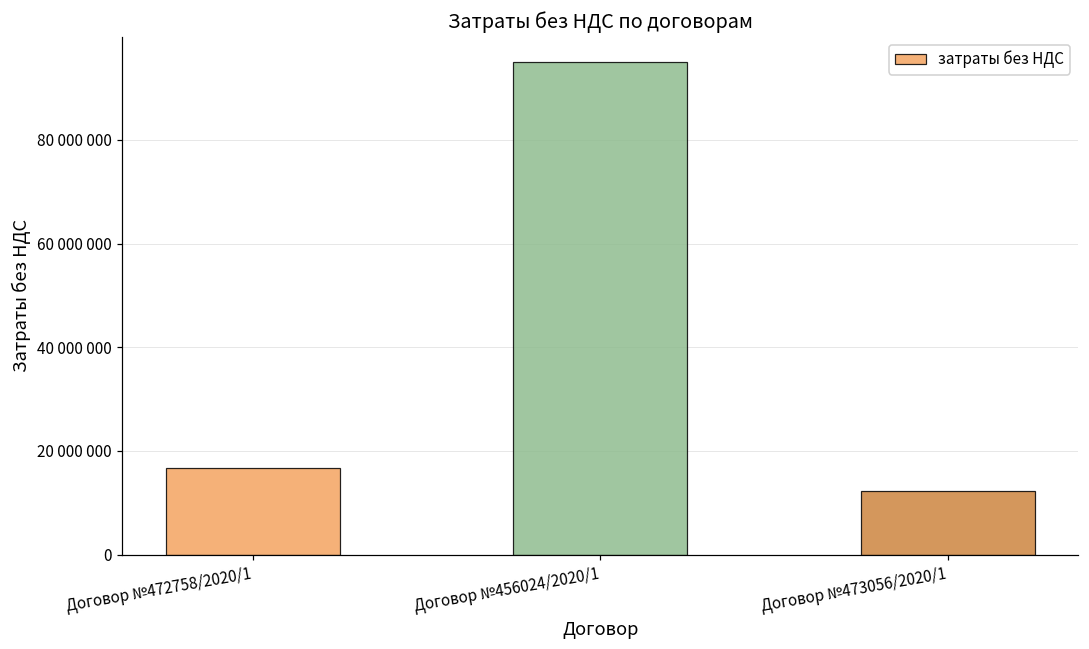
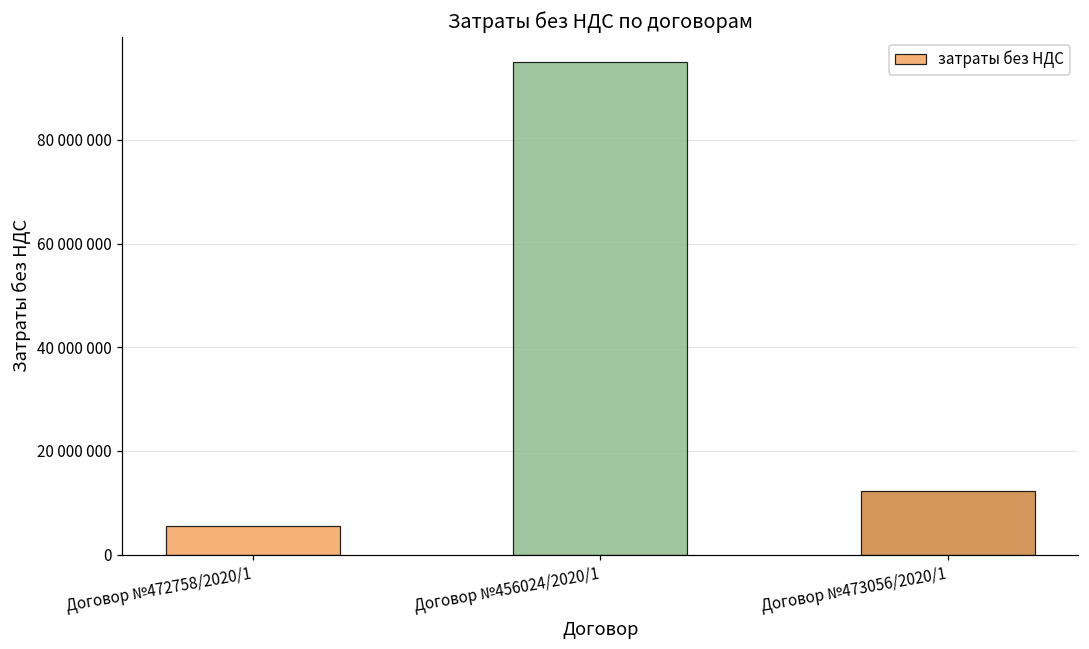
  {
-   "Договор №472758/2020/1": 17000000,
+   "Договор №472758/2020/1": 6000000,
    "Договор №456024/2020/1": 95000000,
    "Договор №473056/2020/1": 12000000
  }
